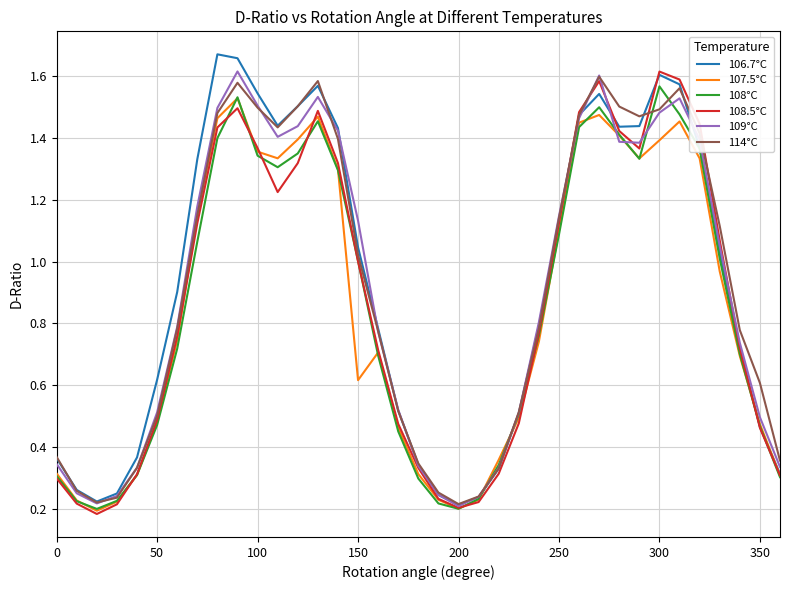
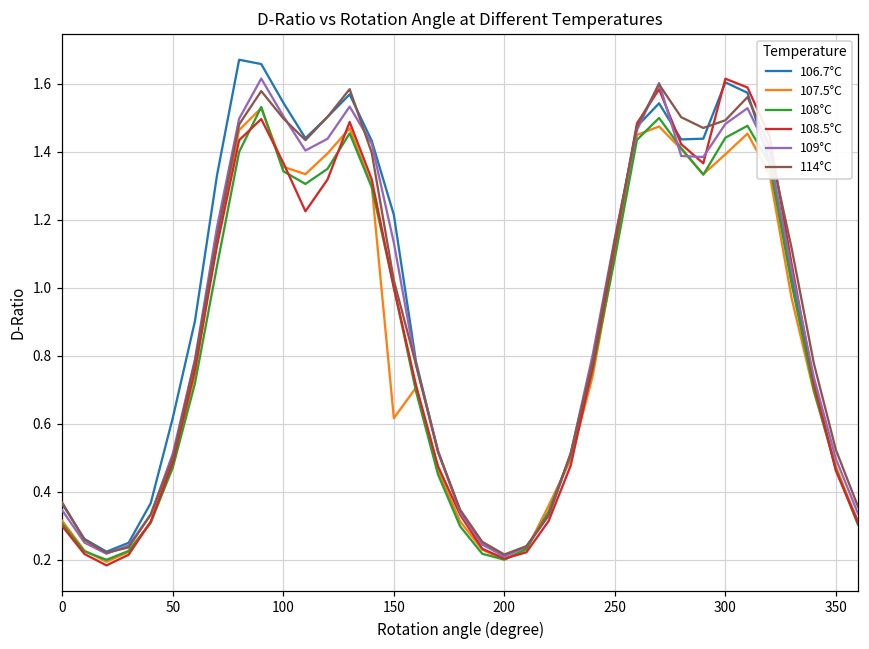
  {
    "106.7°C": {
      "50": 0.62,
      "100": 1.54,
-     "150": 1.05,
+     "150": 1.21,
      "300": 1.60
    },
    "107.5°C": {
      "0": 0.31,
      "100": 1.36,
      "150": 0.62,
      "250": 1.10,
      "300": 1.39
    },
    "108°C": {
      "50": 0.47,
      "100": 1.34,
      "250": 1.09,
-     "300": 1.57
+     "300": 1.44
    },
    "108.5°C": {
      "100": 1.37,
      "300": 1.62
    },
    "109°C": {
      "0": 0.34,
      "50": 0.51,
      "150": 1.13,
      "300": 1.48,
      "350": 0.50
    },
    "114°C": {
      "50": 0.50,
      "150": 1.02,
      "300": 1.49,
-     "350": 0.61
+     "350": 0.52
    }
  }
